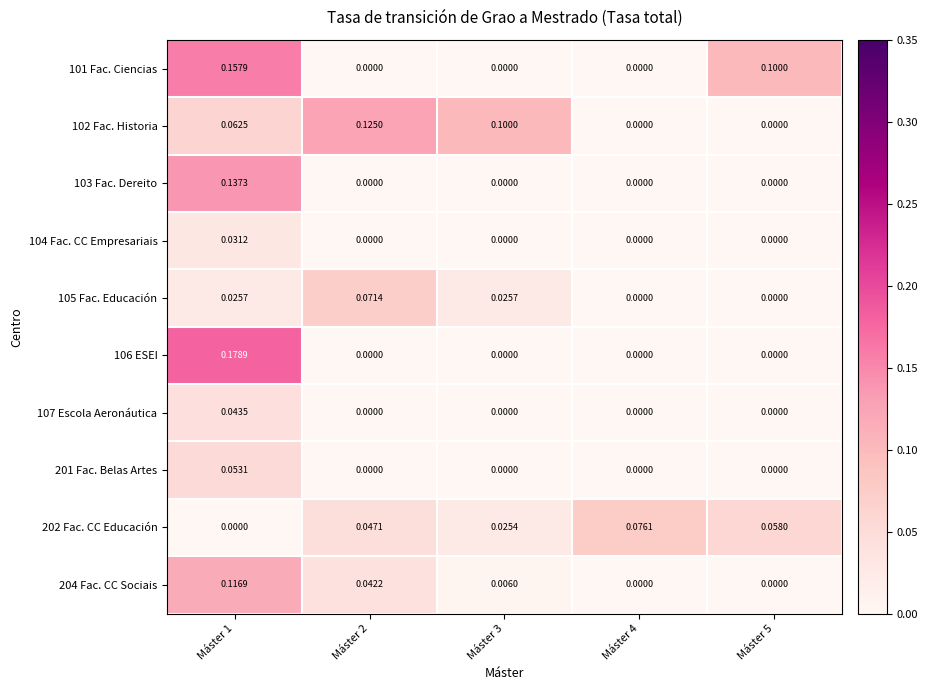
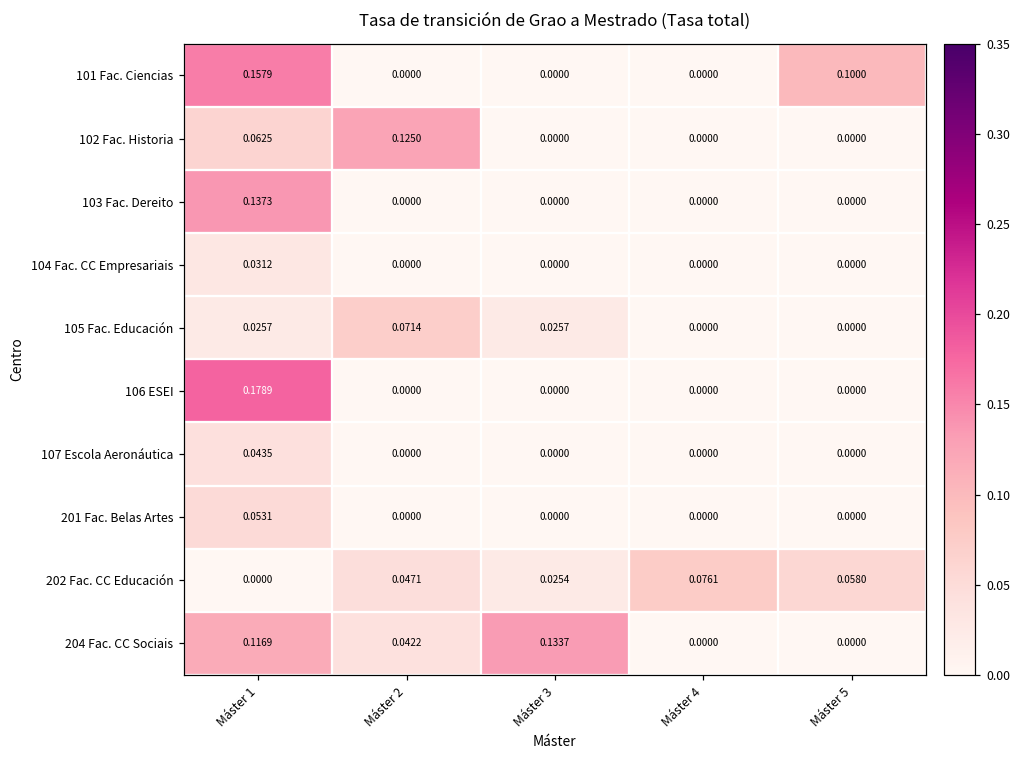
  {
    "101 Fac. Ciencias": {
      "Máster 1": 0.1579,
      "Máster 2": 0.0000,
      "Máster 3": 0.0000,
      "Máster 4": 0.0000,
      "Máster 5": 0.1000
    },
    "102 Fac. Historia": {
      "Máster 1": 0.0625,
      "Máster 2": 0.1250,
-     "Máster 3": 0.1000,
+     "Máster 3": 0.0000,
      "Máster 4": 0.0000,
      "Máster 5": 0.0000
    },
    "103 Fac. Dereito": {
      "Máster 1": 0.1373,
      "Máster 2": 0.0000,
      "Máster 3": 0.0000,
      "Máster 4": 0.0000,
      "Máster 5": 0.0000
    },
    "104 Fac. CC Empresariais": {
      "Máster 1": 0.0312,
      "Máster 2": 0.0000,
      "Máster 3": 0.0000,
      "Máster 4": 0.0000,
      "Máster 5": 0.0000
    },
    "105 Fac. Educación": {
      "Máster 1": 0.0257,
      "Máster 2": 0.0714,
      "Máster 3": 0.0257,
      "Máster 4": 0.0000,
      "Máster 5": 0.0000
    },
    "106 ESEI": {
      "Máster 1": 0.1789,
      "Máster 2": 0.0000,
      "Máster 3": 0.0000,
      "Máster 4": 0.0000,
      "Máster 5": 0.0000
    },
    "107 Escola Aeronáutica": {
      "Máster 1": 0.0435,
      "Máster 2": 0.0000,
      "Máster 3": 0.0000,
      "Máster 4": 0.0000,
      "Máster 5": 0.0000
    },
    "201 Fac. Belas Artes": {
      "Máster 1": 0.0531,
      "Máster 2": 0.0000,
      "Máster 3": 0.0000,
      "Máster 4": 0.0000,
      "Máster 5": 0.0000
    },
    "202 Fac. CC Educación": {
      "Máster 1": 0.0000,
      "Máster 2": 0.0471,
      "Máster 3": 0.0254,
      "Máster 4": 0.0761,
      "Máster 5": 0.0580
    },
    "204 Fac. CC Sociais": {
      "Máster 1": 0.1169,
      "Máster 2": 0.0422,
-     "Máster 3": 0.0060,
+     "Máster 3": 0.1337,
      "Máster 4": 0.0000,
      "Máster 5": 0.0000
    }
  }
